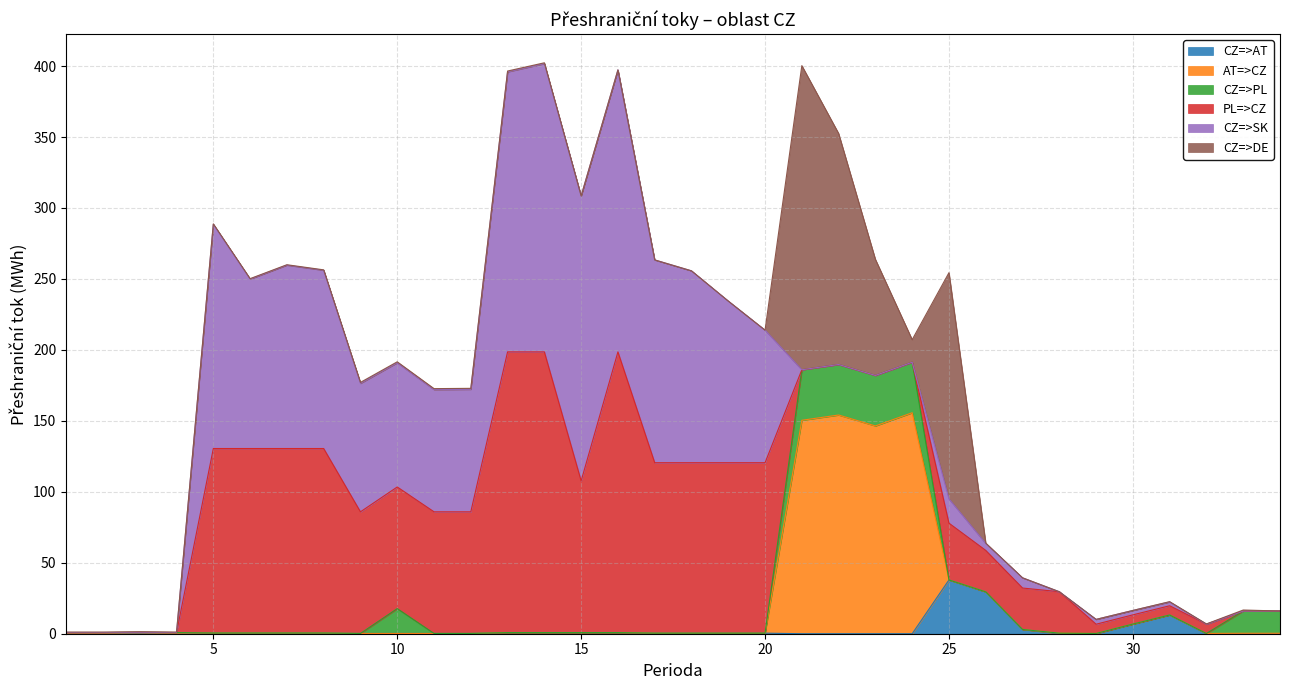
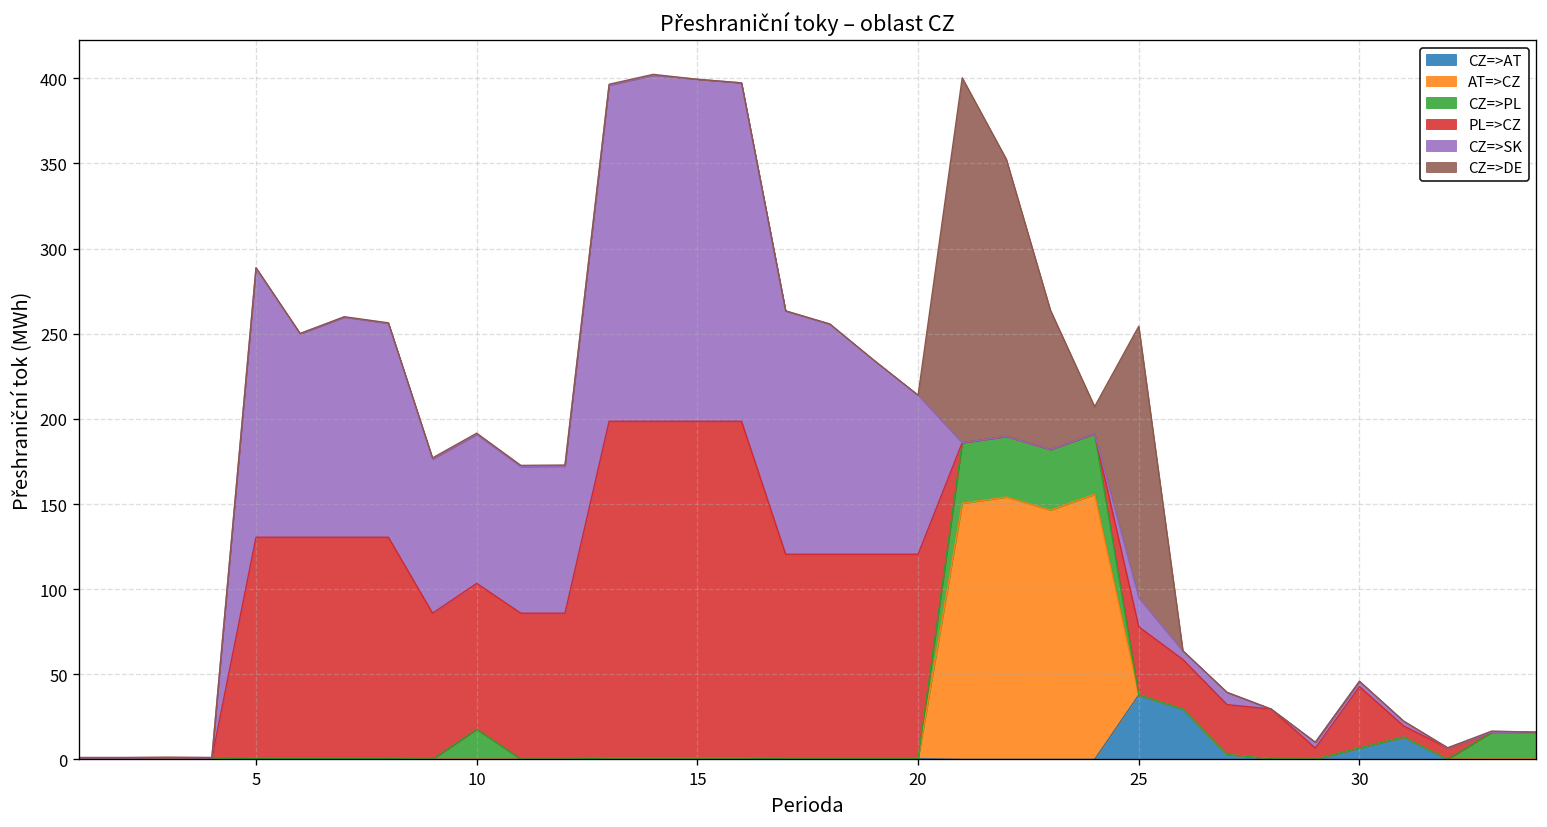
  {
    "CZ=>PL": {
      "10": 18
    },
    "PL=>CZ": {
      "5": 130,
      "10": 86,
-     "15": 107,
+     "15": 198,
      "20": 120,
      "25": 40,
-     "30": 7
+     "30": 36
    },
    "CZ=>SK": {
      "25": 17
    },
    "CZ=>DE": {
      "25": 159
    }
  }
